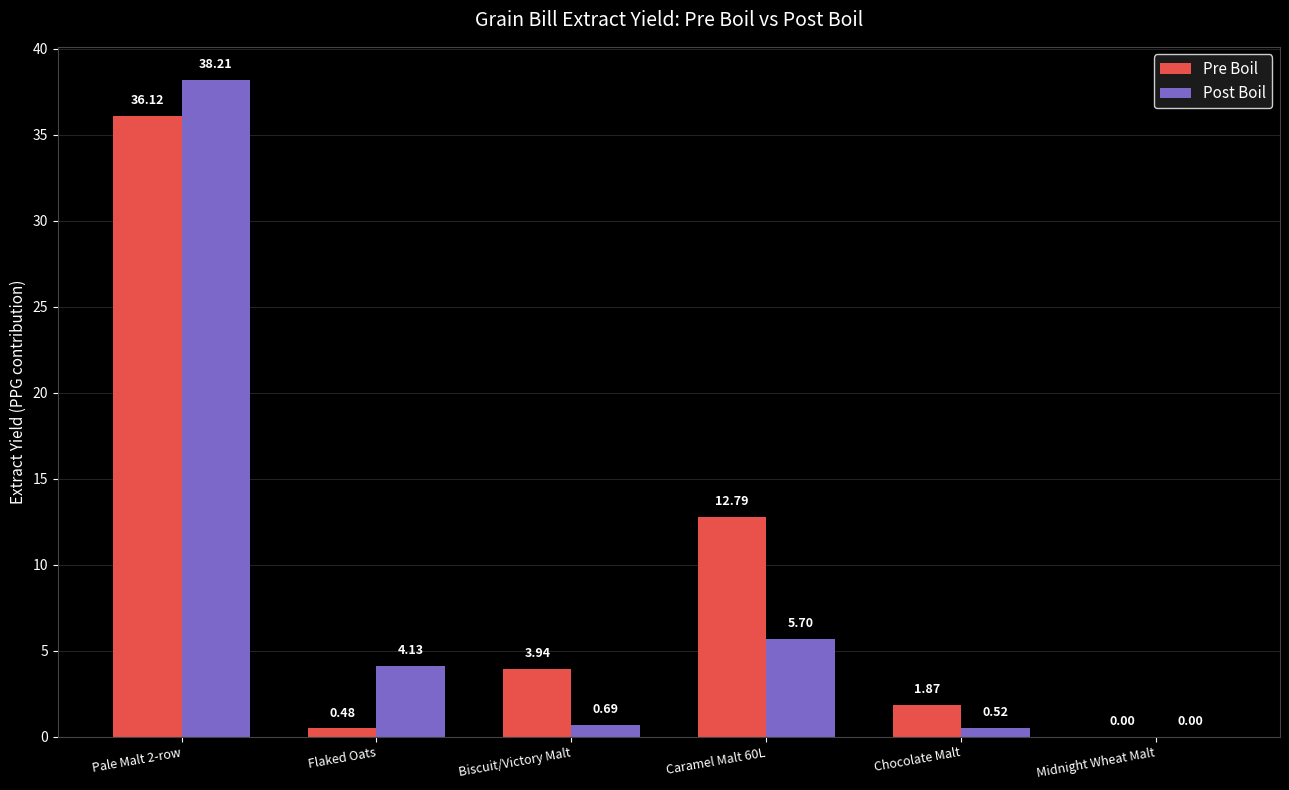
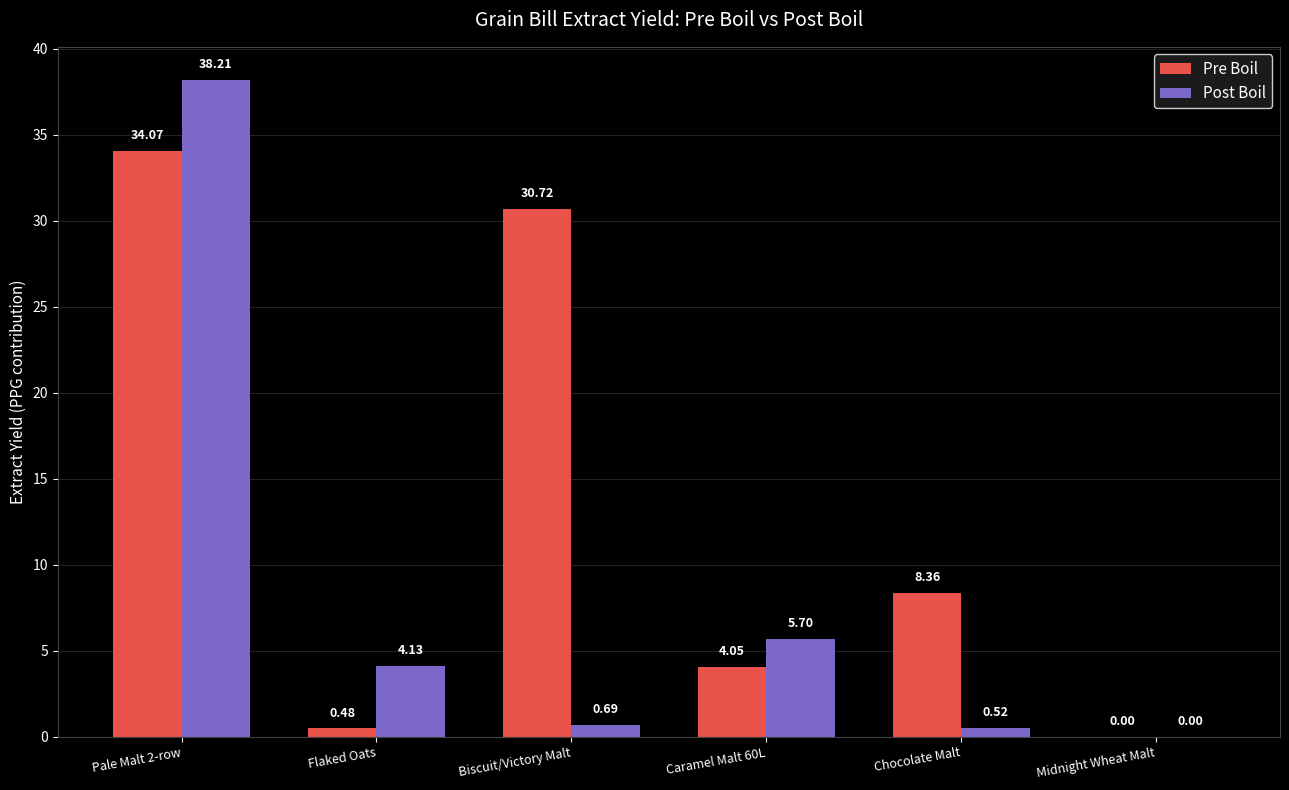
  {
    "Pre Boil": {
-     "Pale Malt 2-row": 36.12,
+     "Pale Malt 2-row": 34.07,
      "Flaked Oats": 0.48,
-     "Biscuit/Victory Malt": 3.94,
-     "Caramel Malt 60L": 12.79,
-     "Chocolate Malt": 1.87,
+     "Biscuit/Victory Malt": 30.72,
+     "Caramel Malt 60L": 4.05,
+     "Chocolate Malt": 8.36,
      "Midnight Wheat Malt": 0.00
    },
    "Post Boil": {
      "Pale Malt 2-row": 38.21,
      "Flaked Oats": 4.13,
      "Biscuit/Victory Malt": 0.69,
      "Caramel Malt 60L": 5.70,
      "Chocolate Malt": 0.52,
      "Midnight Wheat Malt": 0.00
    }
  }
